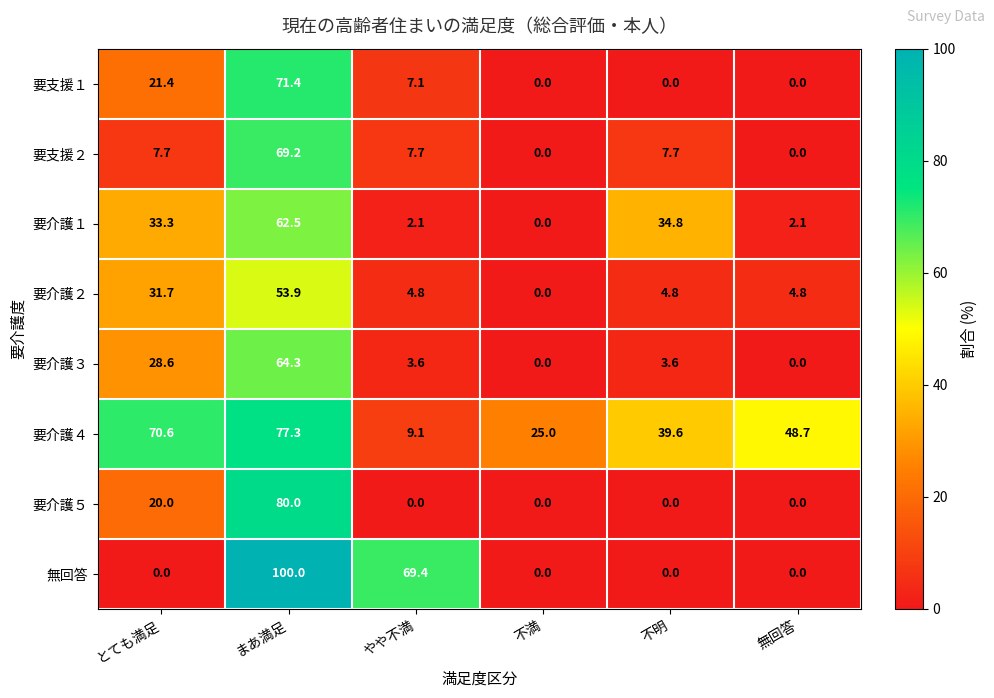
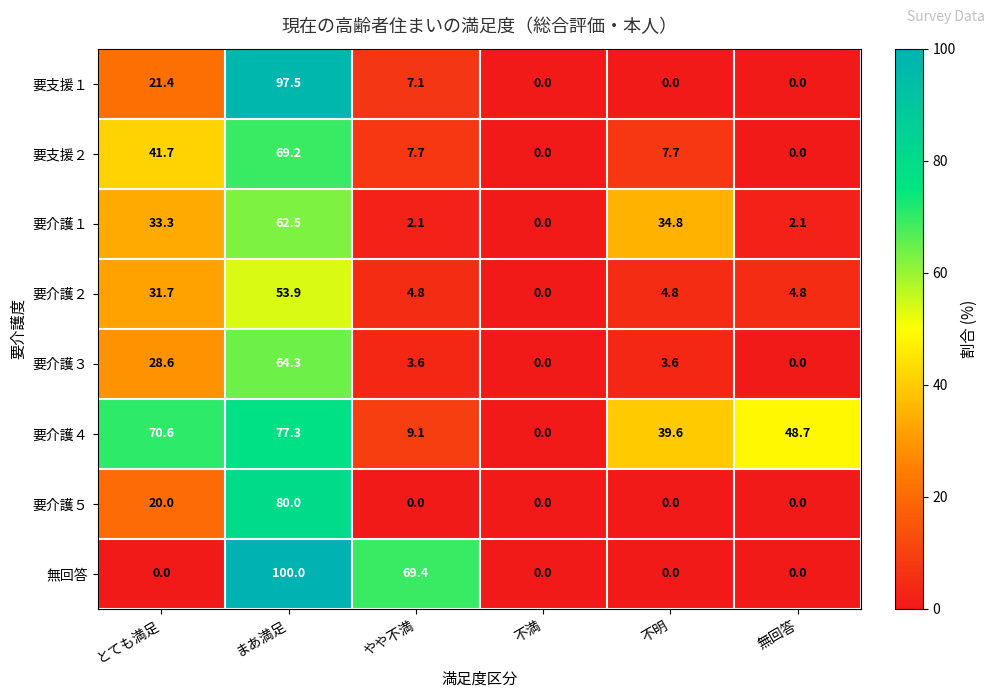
  {
    "要支援１": {
      "とても満足": 21.4,
-     "まあ満足": 71.4,
+     "まあ満足": 97.5,
      "やや不満": 7.1,
      "不満": 0.0,
      "不明": 0.0,
      "無回答": 0.0
    },
    "要支援２": {
-     "とても満足": 7.7,
+     "とても満足": 41.7,
      "まあ満足": 69.2,
      "やや不満": 7.7,
      "不満": 0.0,
      "不明": 7.7,
      "無回答": 0.0
    },
    "要介護１": {
      "とても満足": 33.3,
      "まあ満足": 62.5,
      "やや不満": 2.1,
      "不満": 0.0,
      "不明": 34.8,
      "無回答": 2.1
    },
    "要介護２": {
      "とても満足": 31.7,
      "まあ満足": 53.9,
      "やや不満": 4.8,
      "不満": 0.0,
      "不明": 4.8,
      "無回答": 4.8
    },
    "要介護３": {
      "とても満足": 28.6,
      "まあ満足": 64.3,
      "やや不満": 3.6,
      "不満": 0.0,
      "不明": 3.6,
      "無回答": 0.0
    },
    "要介護４": {
      "とても満足": 70.6,
      "まあ満足": 77.3,
      "やや不満": 9.1,
-     "不満": 25.0,
+     "不満": 0.0,
      "不明": 39.6,
      "無回答": 48.7
    },
    "要介護５": {
      "とても満足": 20.0,
      "まあ満足": 80.0,
      "やや不満": 0.0,
      "不満": 0.0,
      "不明": 0.0,
      "無回答": 0.0
    },
    "無回答": {
      "とても満足": 0.0,
      "まあ満足": 100.0,
      "やや不満": 69.4,
      "不満": 0.0,
      "不明": 0.0,
      "無回答": 0.0
    }
  }
